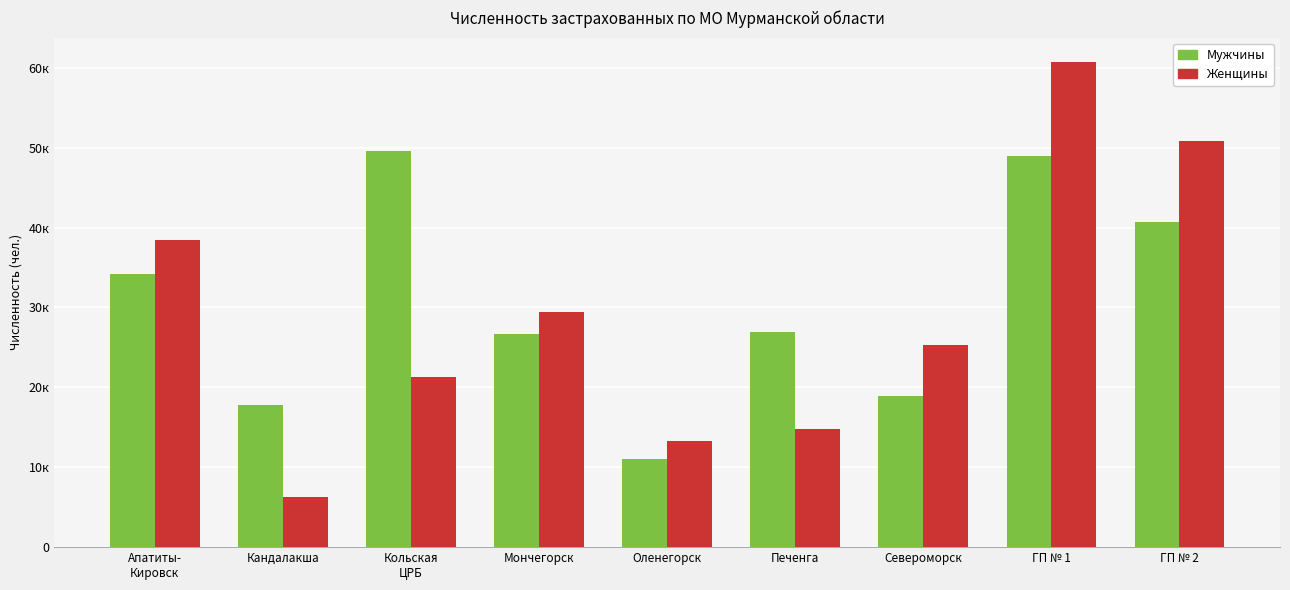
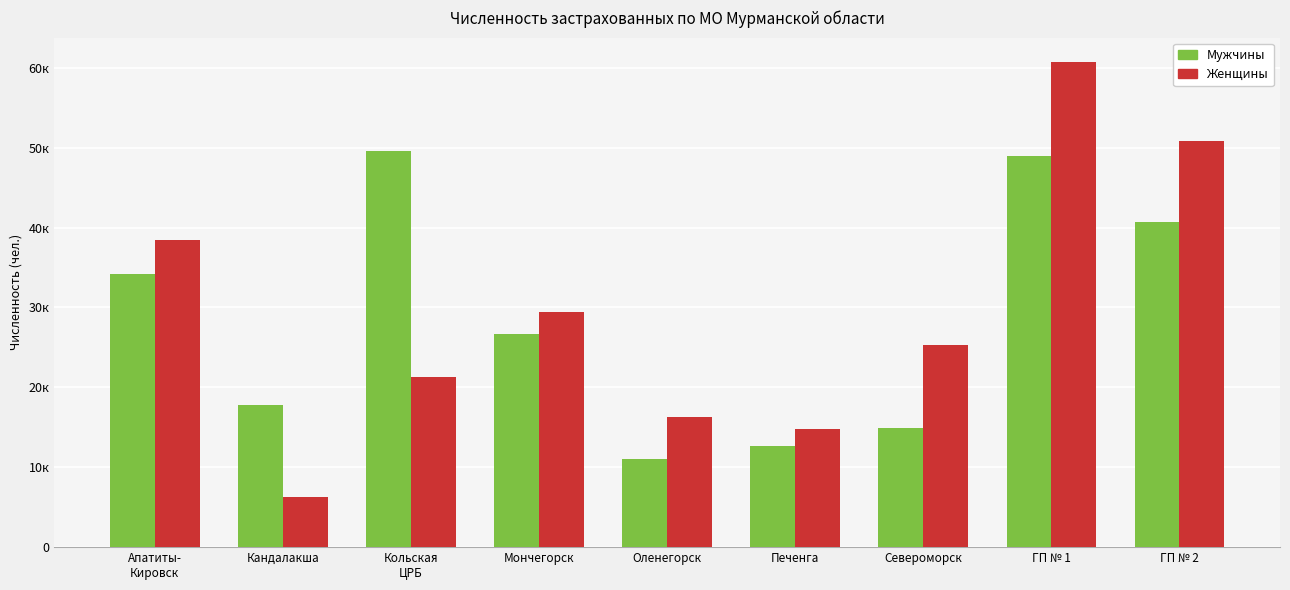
  {
    "Мужчины": {
      "Апатиты- Кировск": "34к",
      "Кандалакша": "18к",
      "Кольская ЦРБ": "50к",
      "Мончегорск": "27к",
      "Оленегорск": "11к",
-     "Печенга": "27к",
-     "Североморск": "19к",
+     "Печенга": "13к",
+     "Североморск": "15к",
      "ГП № 1": "49к",
      "ГП № 2": "41к"
    },
    "Женщины": {
      "Апатиты- Кировск": "38к",
      "Кандалакша": "6к",
      "Кольская ЦРБ": "21к",
      "Мончегорск": "29к",
-     "Оленегорск": "13к",
+     "Оленегорск": "16к",
      "Печенга": "15к",
      "Североморск": "25к",
      "ГП № 1": "61к",
      "ГП № 2": "51к"
    }
  }
